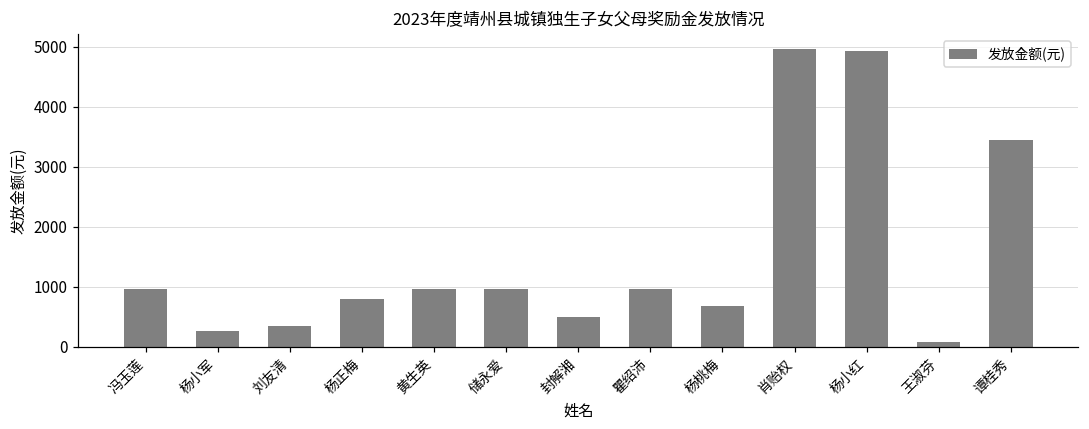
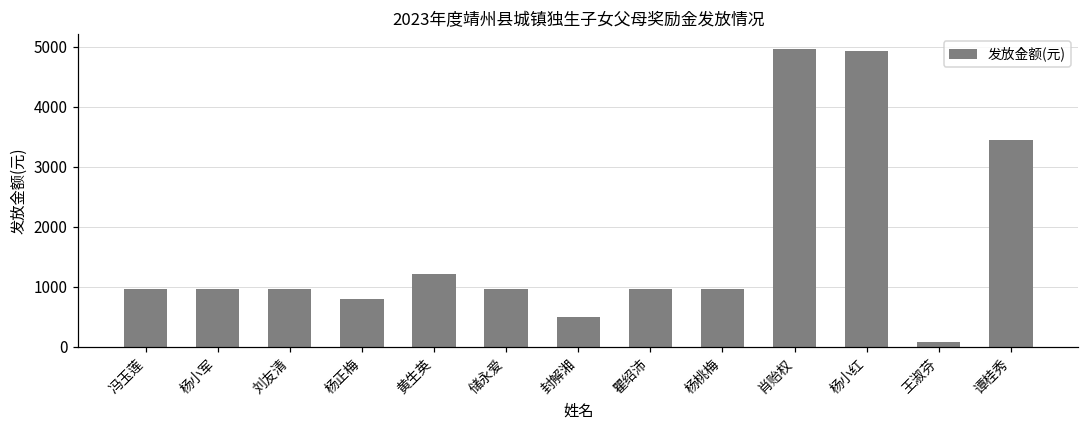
  {
    "冯玉莲": 1000,
-   "杨小军": 300,
-   "刘友清": 300,
+   "杨小军": 1000,
+   "刘友清": 1000,
    "杨正梅": 800,
-   "黄生英": 1000,
+   "黄生英": 1200,
    "储永爱": 1000,
    "封解湘": 500,
    "瞿绍沛": 1000,
-   "杨桃梅": 700,
+   "杨桃梅": 1000,
    "肖贻权": 5000,
    "杨小红": 4900,
    "王淑芬": 100,
    "谭桂秀": 3400
  }
